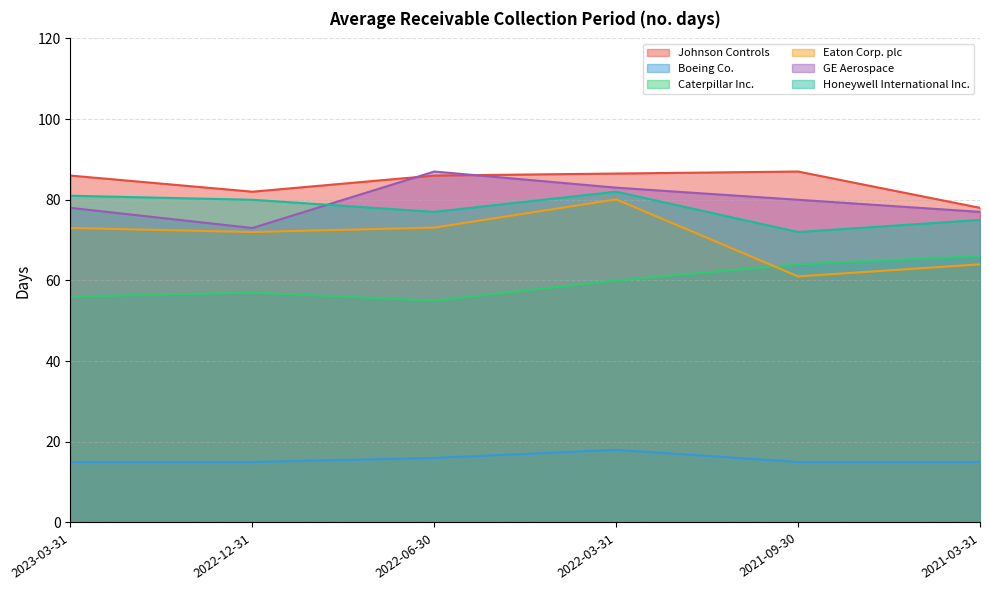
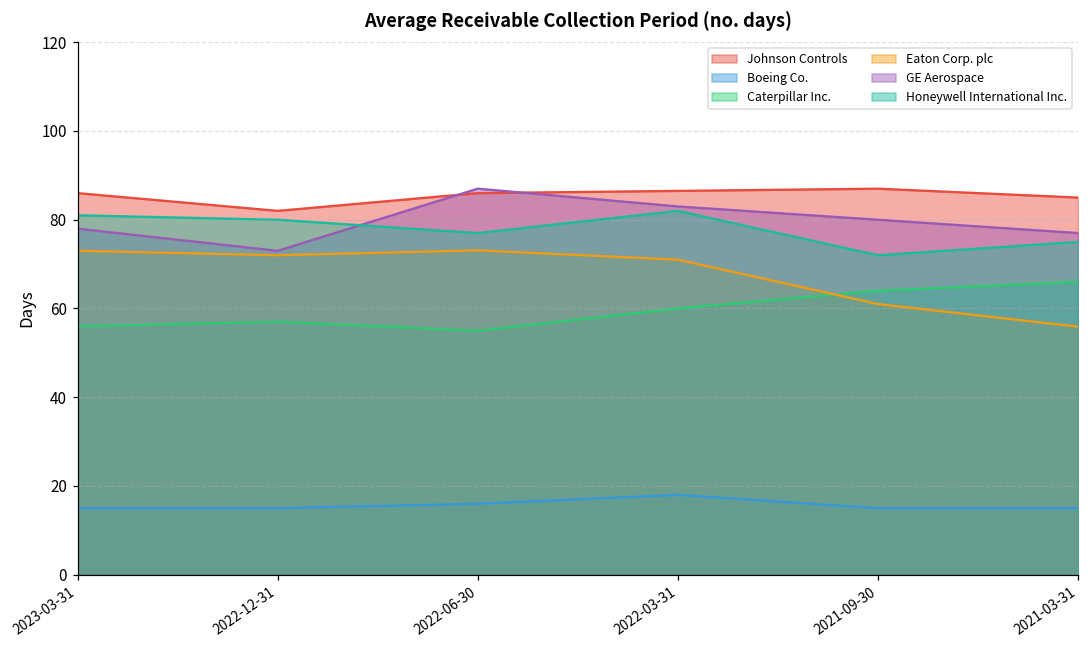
  {
    "Johnson Controls": {
      "2023-03-31": 86,
      "2022-12-31": 82,
      "2022-06-30": 86,
      "2022-03-31": 87,
      "2021-09-30": 87,
-     "2021-03-31": 78
+     "2021-03-31": 85
    },
    "Eaton Corp. plc": {
      "2023-03-31": 73,
      "2022-12-31": 72,
      "2022-06-30": 73,
-     "2022-03-31": 80,
+     "2022-03-31": 71,
      "2021-09-30": 61,
-     "2021-03-31": 64
+     "2021-03-31": 56
    },
    "GE Aerospace": {
      "2023-03-31": 78,
      "2022-12-31": 73,
      "2022-06-30": 87,
      "2022-03-31": 83,
      "2021-09-30": 80,
      "2021-03-31": 77
    }
  }
